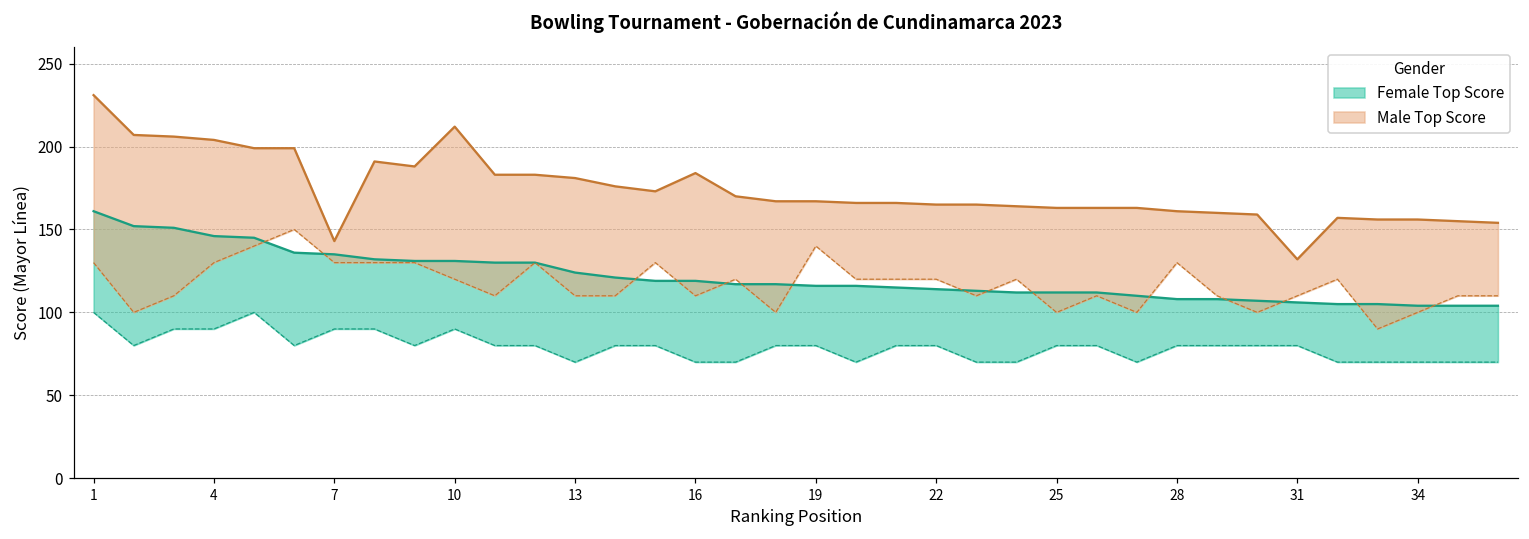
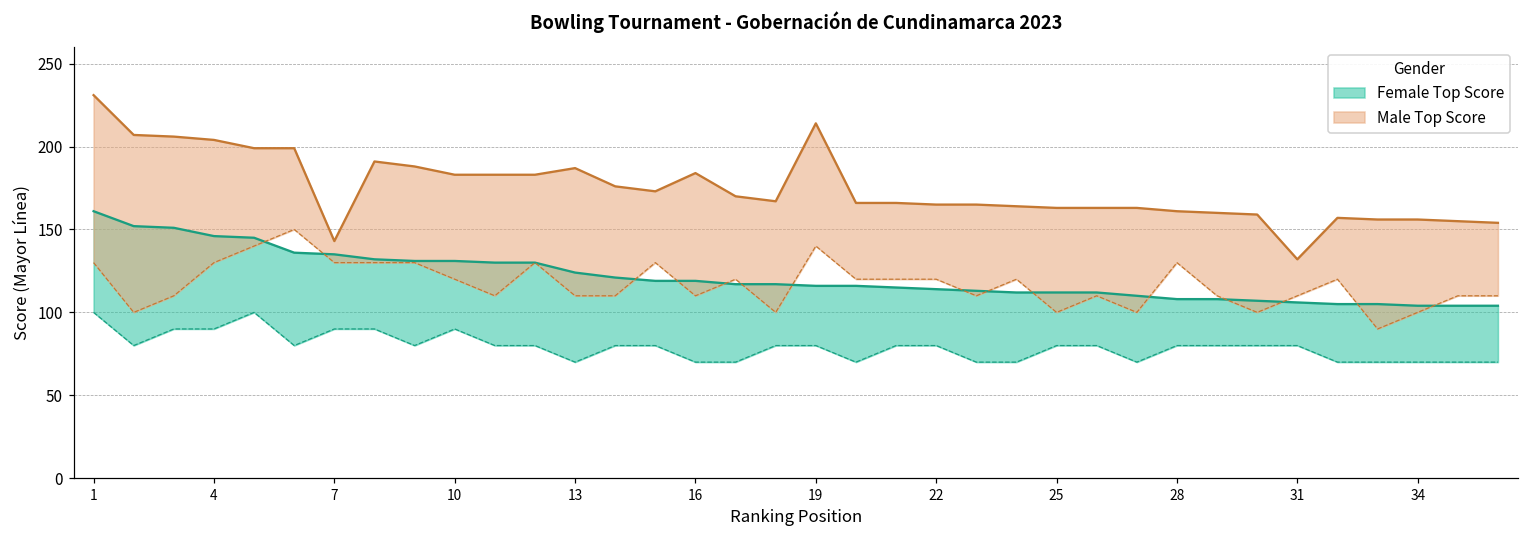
  {
    "Male Top Score": {
      "1": 231,
      "4": 204,
      "7": 143,
-     "10": 212,
-     "13": 181,
+     "10": 183,
+     "13": 187,
      "16": 184,
-     "19": 167,
+     "19": 214,
      "22": 165,
      "25": 163,
      "28": 161,
      "31": 132,
      "34": 156
    }
  }
